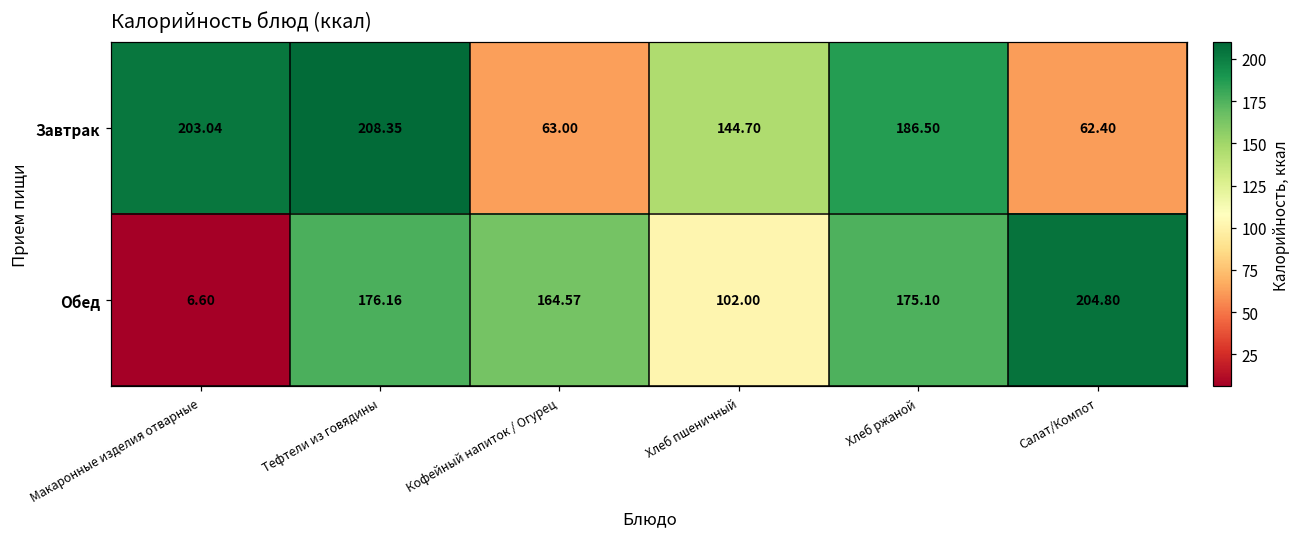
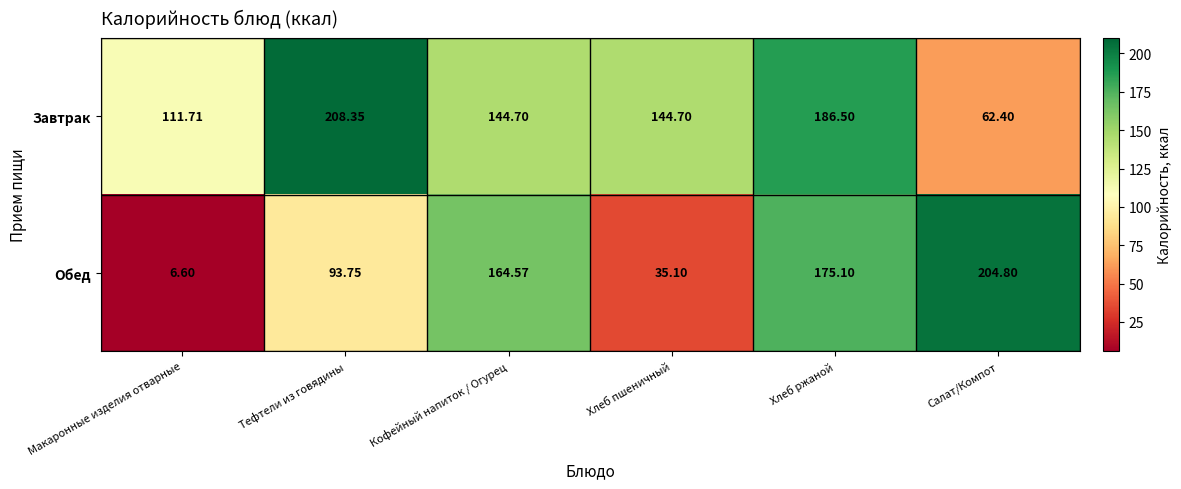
  {
    "Завтрак": {
-     "Макаронные изделия отварные": 203.04,
+     "Макаронные изделия отварные": 111.71,
      "Тефтели из говядины": 208.35,
-     "Кофейный напиток / Огурец": 63.00,
+     "Кофейный напиток / Огурец": 144.70,
      "Хлеб пшеничный": 144.70,
      "Хлеб ржаной": 186.50,
      "Салат/Компот": 62.40
    },
    "Обед": {
      "Макаронные изделия отварные": 6.60,
-     "Тефтели из говядины": 176.16,
+     "Тефтели из говядины": 93.75,
      "Кофейный напиток / Огурец": 164.57,
-     "Хлеб пшеничный": 102.00,
+     "Хлеб пшеничный": 35.10,
      "Хлеб ржаной": 175.10,
      "Салат/Компот": 204.80
    }
  }
